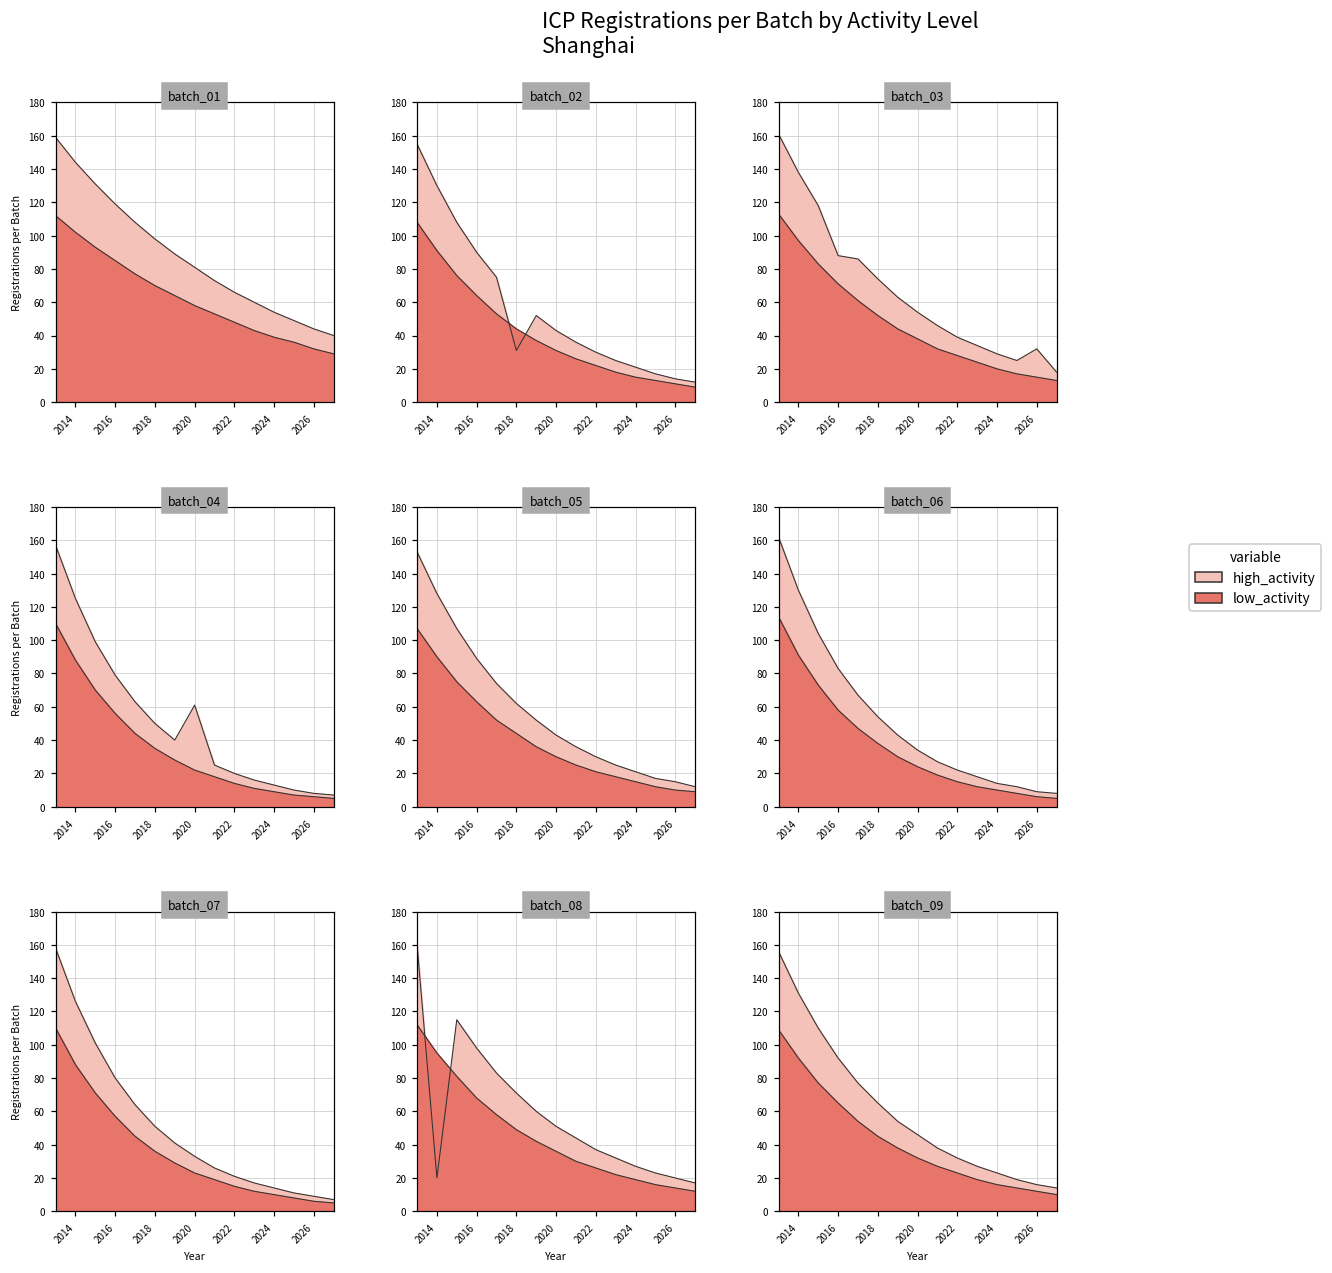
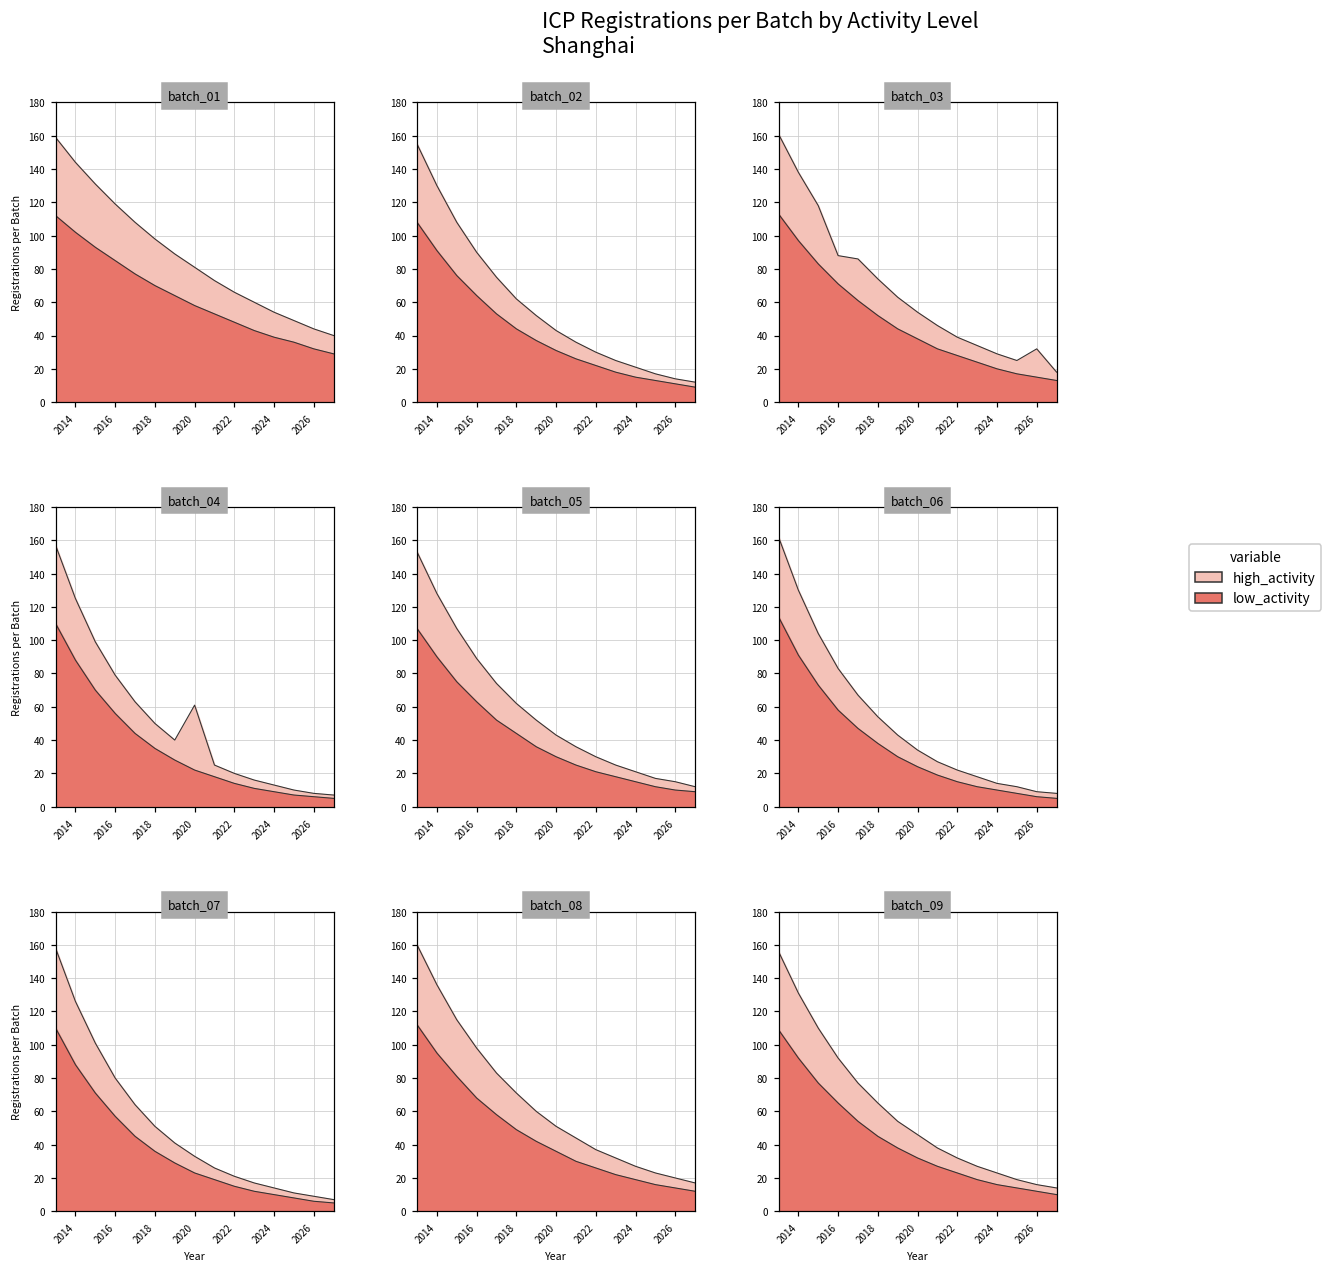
  {
    "batch_01": {
      "high_activity": {
        "2014": 144,
        "2016": 119,
        "2018": 98,
        "2020": 81,
        "2022": 66,
        "2024": 54,
        "2026": 44
      },
      "low_activity": {
        "2014": 102,
        "2016": 85,
        "2018": 70,
        "2020": 58,
        "2022": 48,
        "2024": 39,
        "2026": 32
      }
    },
    "batch_02": {
      "high_activity": {
        "2014": 130,
        "2016": 90,
-       "2018": 31,
+       "2018": 62,
        "2020": 43,
        "2022": 30,
        "2024": 21,
        "2026": 14
      },
      "low_activity": {
        "2014": 91,
        "2016": 64,
        "2018": 44,
        "2020": 31,
        "2022": 22,
        "2024": 15,
        "2026": 11
      }
    },
    "batch_03": {
      "high_activity": {
        "2014": 138,
        "2016": 88,
        "2018": 74,
        "2020": 54,
        "2022": 39,
        "2024": 29,
        "2026": 32
      },
      "low_activity": {
        "2014": 97,
        "2016": 71,
        "2018": 52,
        "2020": 38,
        "2022": 28,
        "2024": 20,
        "2026": 15
      }
    },
    "batch_04": {
      "high_activity": {
        "2014": 125,
        "2016": 79,
        "2018": 50,
        "2020": 61,
        "2022": 20,
        "2024": 13,
        "2026": 8
      },
      "low_activity": {
        "2014": 88,
        "2016": 56,
        "2018": 35,
        "2020": 22,
        "2022": 14,
        "2024": 9,
        "2026": 6
      }
    },
    "batch_05": {
      "high_activity": {
        "2014": 128,
        "2016": 89,
        "2018": 62,
        "2020": 43,
        "2022": 30,
        "2024": 21,
        "2026": 15
      },
      "low_activity": {
        "2014": 90,
        "2016": 63,
        "2018": 44,
        "2020": 30,
        "2022": 21,
        "2024": 15,
        "2026": 10
      }
    },
    "batch_06": {
      "high_activity": {
        "2014": 130,
        "2016": 83,
        "2018": 54,
        "2020": 34,
        "2022": 22,
        "2024": 14,
        "2026": 9
      },
      "low_activity": {
        "2014": 91,
        "2016": 58,
        "2018": 38,
        "2020": 24,
        "2022": 15,
        "2024": 10,
        "2026": 6
      }
    },
    "batch_07": {
      "high_activity": {
        "2014": 126,
        "2016": 80,
        "2018": 51,
        "2020": 33,
        "2022": 21,
        "2024": 14,
        "2026": 9
      },
      "low_activity": {
        "2014": 88,
        "2016": 57,
        "2018": 36,
        "2020": 23,
        "2022": 15,
        "2024": 10,
        "2026": 6
      }
    },
    "batch_08": {
      "high_activity": {
-       "2014": 20,
+       "2014": 136,
        "2016": 98,
        "2018": 71,
        "2020": 51,
        "2022": 37,
        "2024": 27,
        "2026": 20
      },
      "low_activity": {
        "2014": 95,
        "2016": 68,
        "2018": 49,
        "2020": 36,
        "2022": 26,
        "2024": 19,
        "2026": 14
      }
    },
    "batch_09": {
      "high_activity": {
        "2014": 131,
        "2016": 92,
        "2018": 65,
        "2020": 46,
        "2022": 32,
        "2024": 23,
        "2026": 16
      },
      "low_activity": {
        "2014": 92,
        "2016": 65,
        "2018": 45,
        "2020": 32,
        "2022": 23,
        "2024": 16,
        "2026": 12
      }
    }
  }
